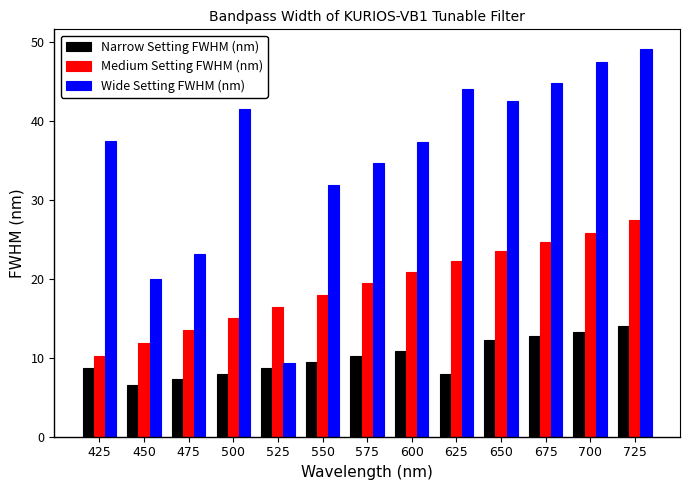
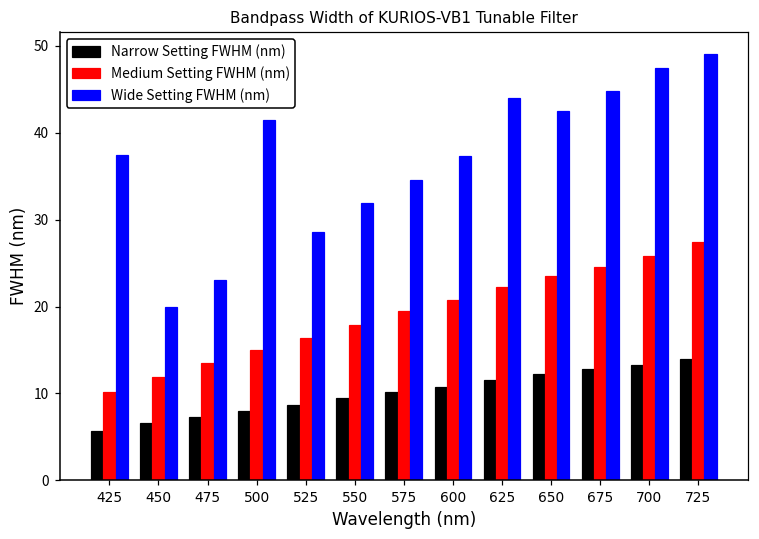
  {
    "Narrow Setting FWHM (nm)": {
-     "425": 9,
+     "425": 6,
      "450": 7,
      "475": 7,
      "500": 8,
      "525": 9,
      "550": 10,
      "575": 10,
      "600": 11,
-     "625": 8,
+     "625": 12,
      "650": 12,
      "675": 13,
      "700": 13,
      "725": 14
    },
    "Medium Setting FWHM (nm)": {
      "425": 10,
      "450": 12,
      "475": 14,
      "500": 15,
      "525": 16,
      "550": 18,
      "575": 20,
      "600": 21,
      "625": 22,
      "650": 24,
      "675": 25,
      "700": 26,
      "725": 27
    },
    "Wide Setting FWHM (nm)": {
      "425": 37,
      "450": 20,
      "475": 23,
      "500": 42,
-     "525": 9,
+     "525": 29,
      "550": 32,
      "575": 35,
      "600": 37,
      "625": 44,
      "650": 43,
      "675": 45,
      "700": 47,
      "725": 49
    }
  }
